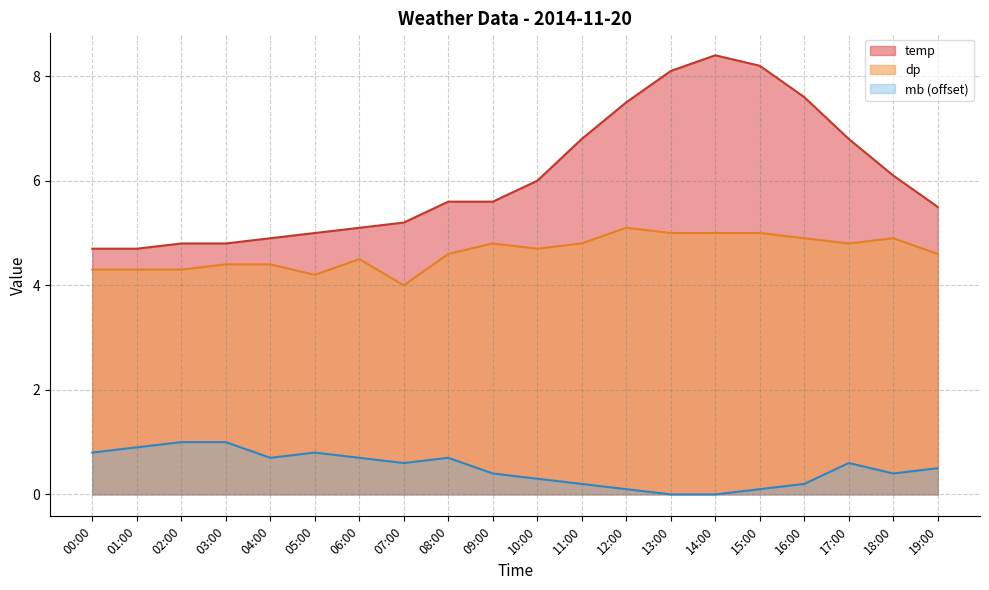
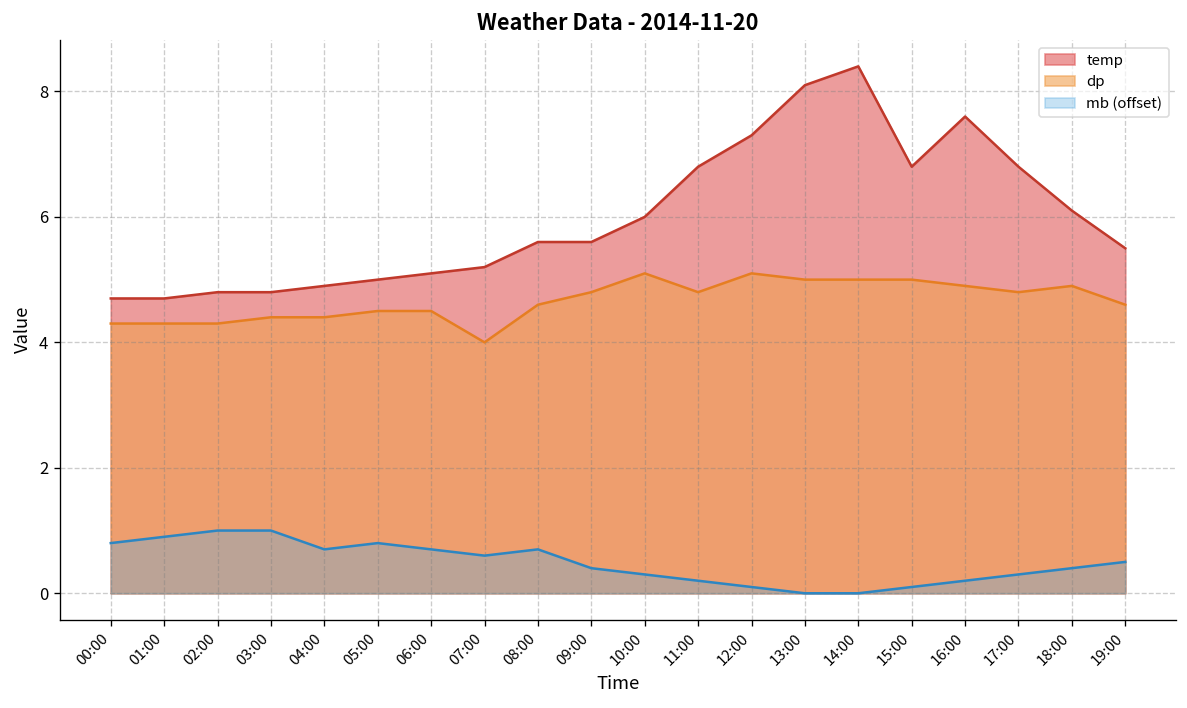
  {
    "temp": {
      "00:00": 4.7,
      "01:00": 4.7,
      "02:00": 4.8,
      "03:00": 4.8,
      "04:00": 4.9,
      "05:00": 5.0,
      "06:00": 5.1,
      "07:00": 5.2,
      "08:00": 5.6,
      "09:00": 5.6,
      "10:00": 6.0,
      "11:00": 6.8,
-     "12:00": 7.5,
+     "12:00": 7.3,
      "13:00": 8.1,
      "14:00": 8.4,
-     "15:00": 8.2,
+     "15:00": 6.8,
      "16:00": 7.6,
      "17:00": 6.8,
      "18:00": 6.1,
      "19:00": 5.5
    },
    "dp": {
      "00:00": 4.3,
      "01:00": 4.3,
      "02:00": 4.3,
      "03:00": 4.4,
      "04:00": 4.4,
-     "05:00": 4.2,
+     "05:00": 4.5,
      "06:00": 4.5,
      "07:00": 4.0,
      "08:00": 4.6,
      "09:00": 4.8,
-     "10:00": 4.7,
+     "10:00": 5.1,
      "11:00": 4.8,
      "12:00": 5.1,
      "13:00": 5.0,
      "14:00": 5.0,
      "15:00": 5.0,
      "16:00": 4.9,
      "17:00": 4.8,
      "18:00": 4.9,
      "19:00": 4.6
    },
    "mb (offset)": {
      "00:00": 0.8,
      "01:00": 0.9,
      "02:00": 1.0,
      "03:00": 1.0,
      "04:00": 0.7,
      "05:00": 0.8,
      "06:00": 0.7,
      "07:00": 0.6,
      "08:00": 0.7,
      "09:00": 0.4,
      "10:00": 0.3,
      "11:00": 0.2,
      "12:00": 0.1,
      "13:00": 0.0,
      "14:00": 0.0,
      "15:00": 0.1,
      "16:00": 0.2,
-     "17:00": 0.6,
+     "17:00": 0.3,
      "18:00": 0.4,
      "19:00": 0.5
    }
  }
